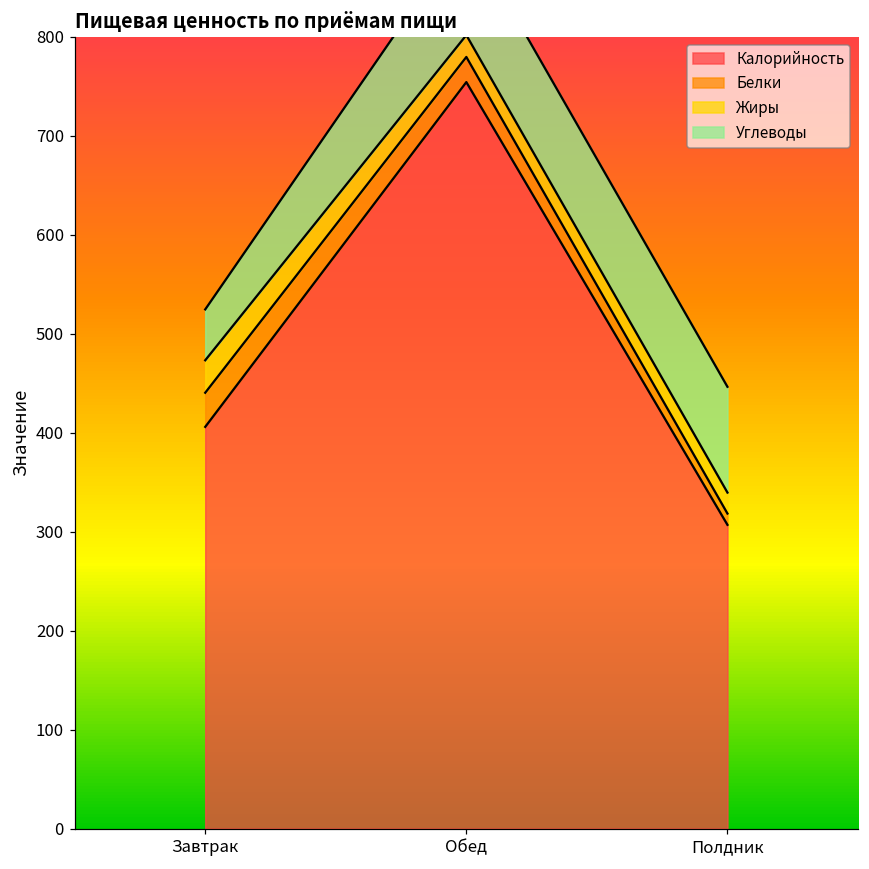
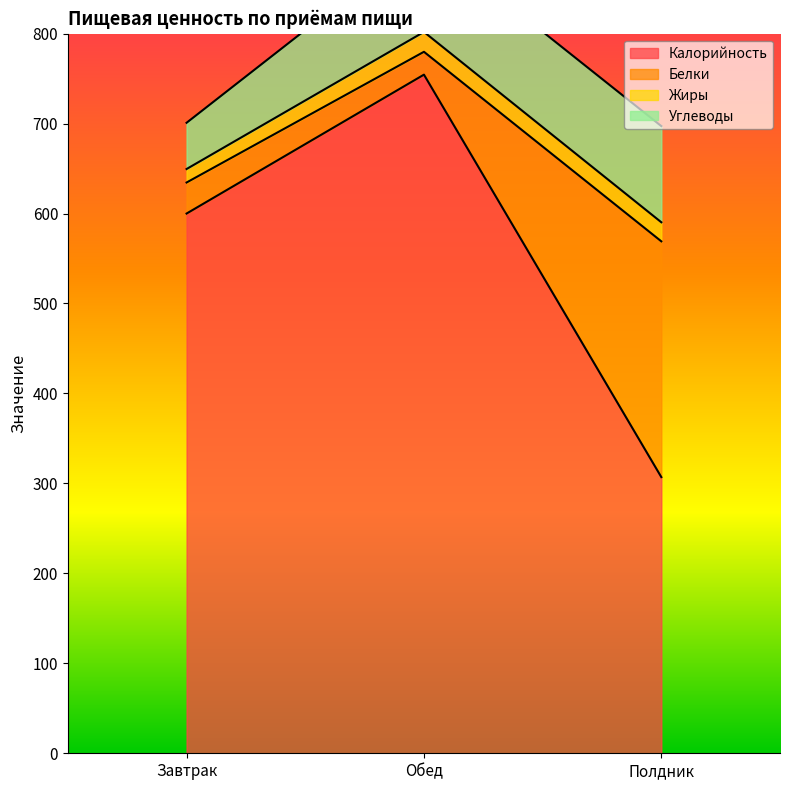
  {
    "Калорийность": {
-     "Завтрак": 410,
+     "Завтрак": 600,
      "Обед": 750,
      "Полдник": 310
    },
    "Белки": {
      "Завтрак": 30,
      "Обед": 30,
-     "Полдник": 10
+     "Полдник": 260
    },
    "Жиры": {
-     "Завтрак": 30,
+     "Завтрак": 20,
      "Обед": 20,
      "Полдник": 20
    },
    "Углеводы": {
      "Завтрак": 50
    }
  }
